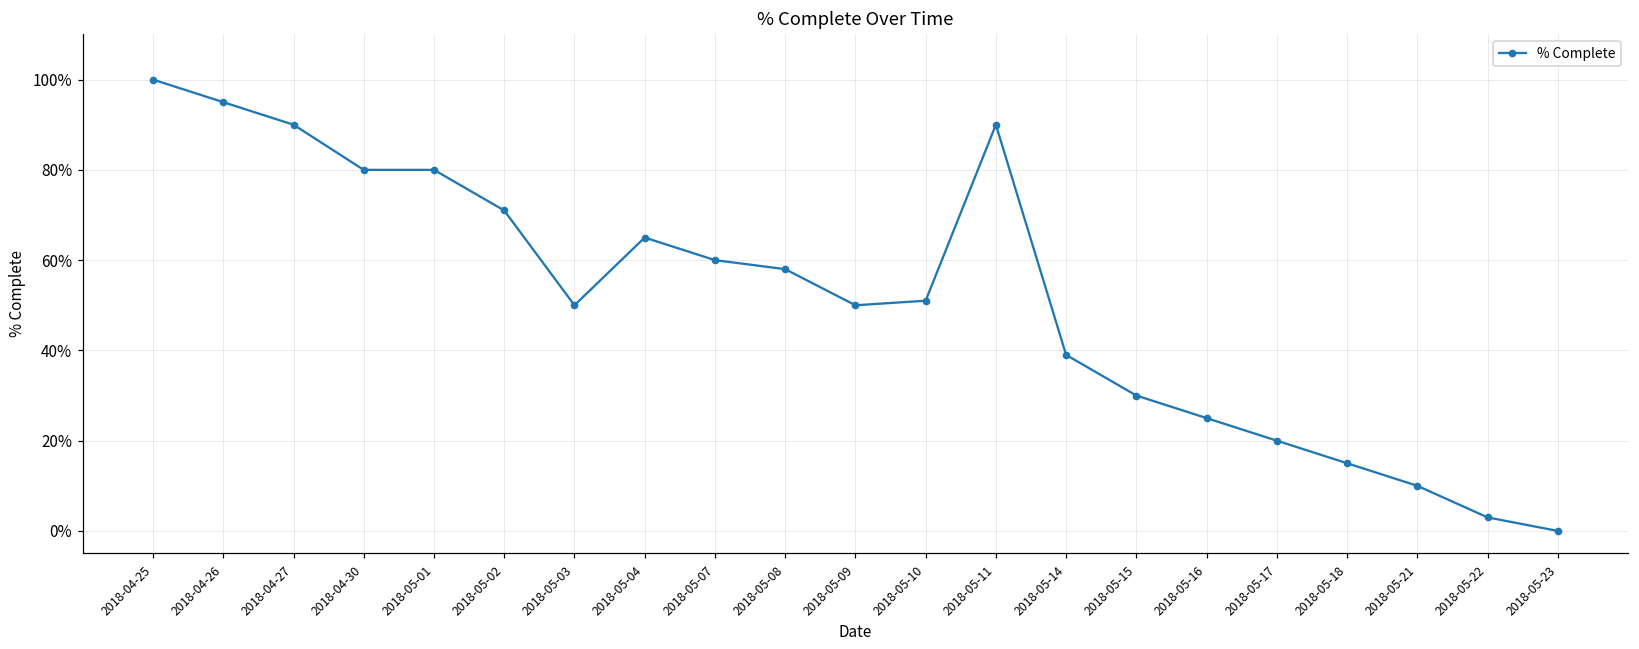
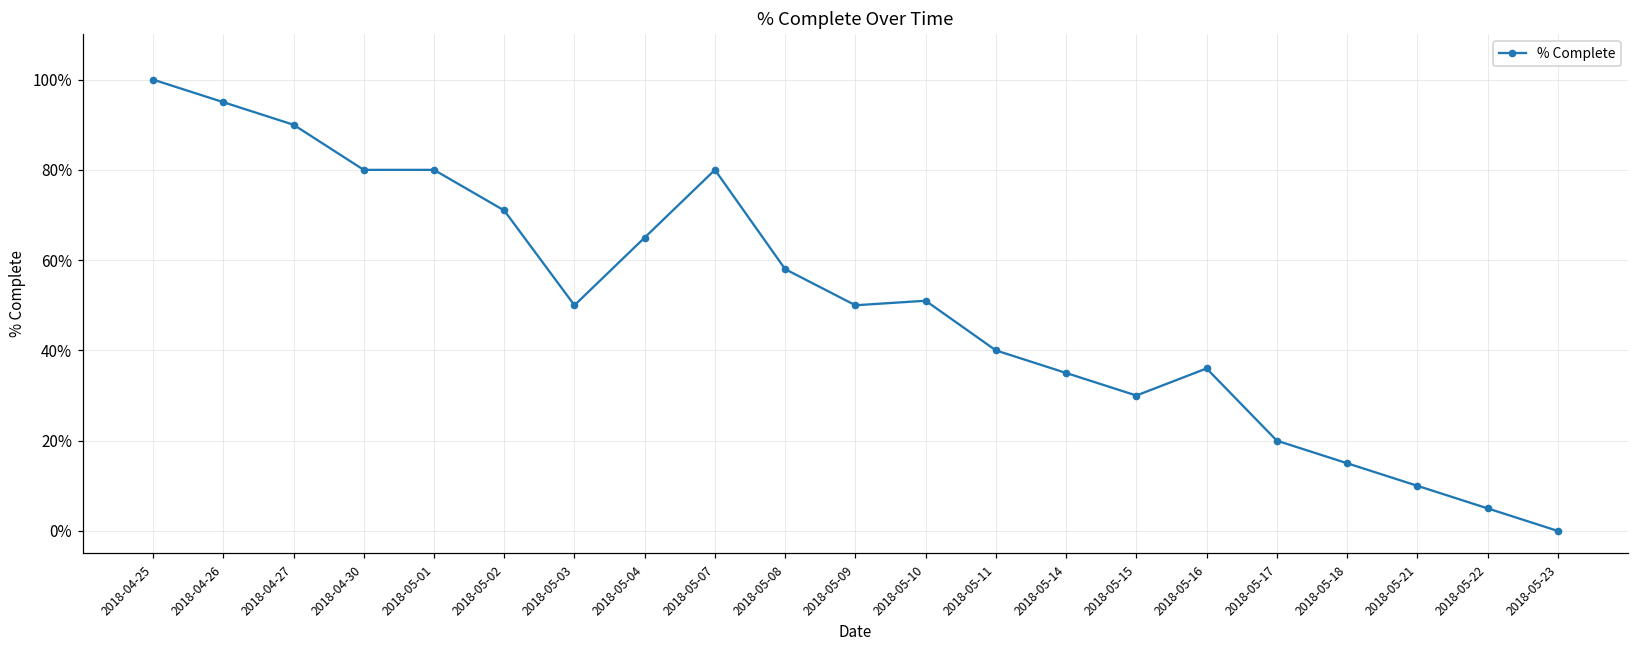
  {
    "2018-04-25": "100%",
    "2018-04-26": "95%",
    "2018-04-27": "90%",
    "2018-04-30": "80%",
    "2018-05-01": "80%",
    "2018-05-02": "71%",
    "2018-05-03": "50%",
    "2018-05-04": "65%",
-   "2018-05-07": "60%",
+   "2018-05-07": "80%",
    "2018-05-08": "58%",
    "2018-05-09": "50%",
    "2018-05-10": "51%",
-   "2018-05-11": "90%",
-   "2018-05-14": "39%",
+   "2018-05-11": "40%",
+   "2018-05-14": "35%",
    "2018-05-15": "30%",
-   "2018-05-16": "25%",
+   "2018-05-16": "36%",
    "2018-05-17": "20%",
    "2018-05-18": "15%",
    "2018-05-21": "10%",
-   "2018-05-22": "3%",
+   "2018-05-22": "5%",
    "2018-05-23": "0%"
  }
